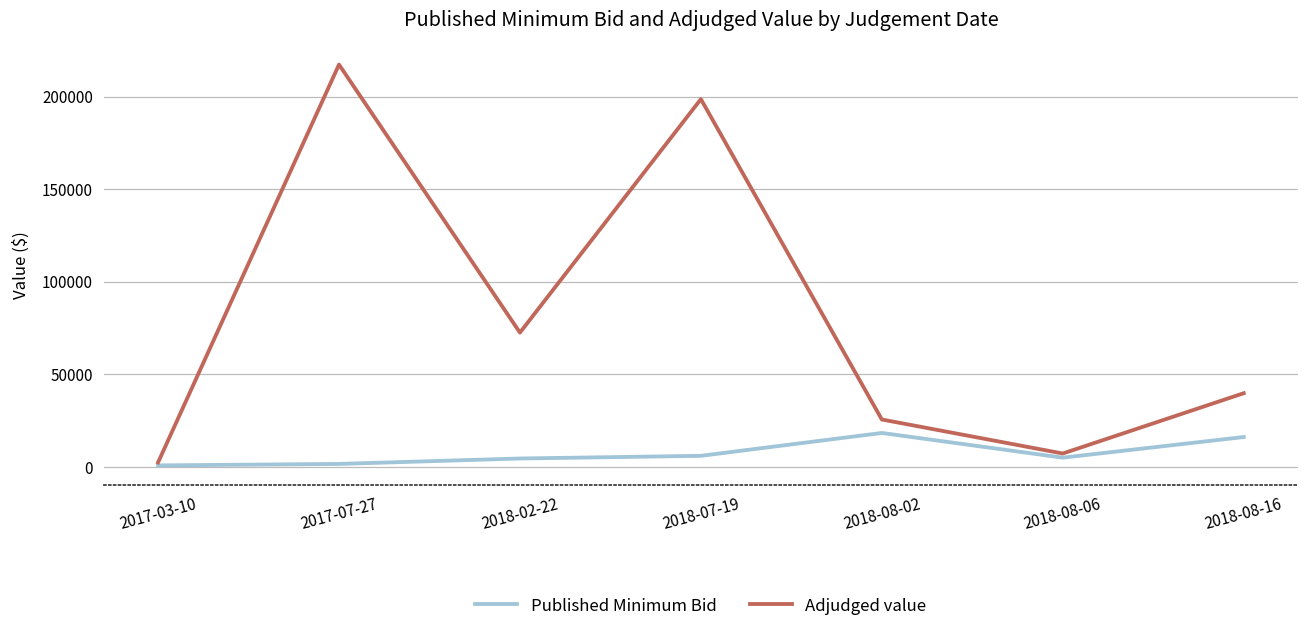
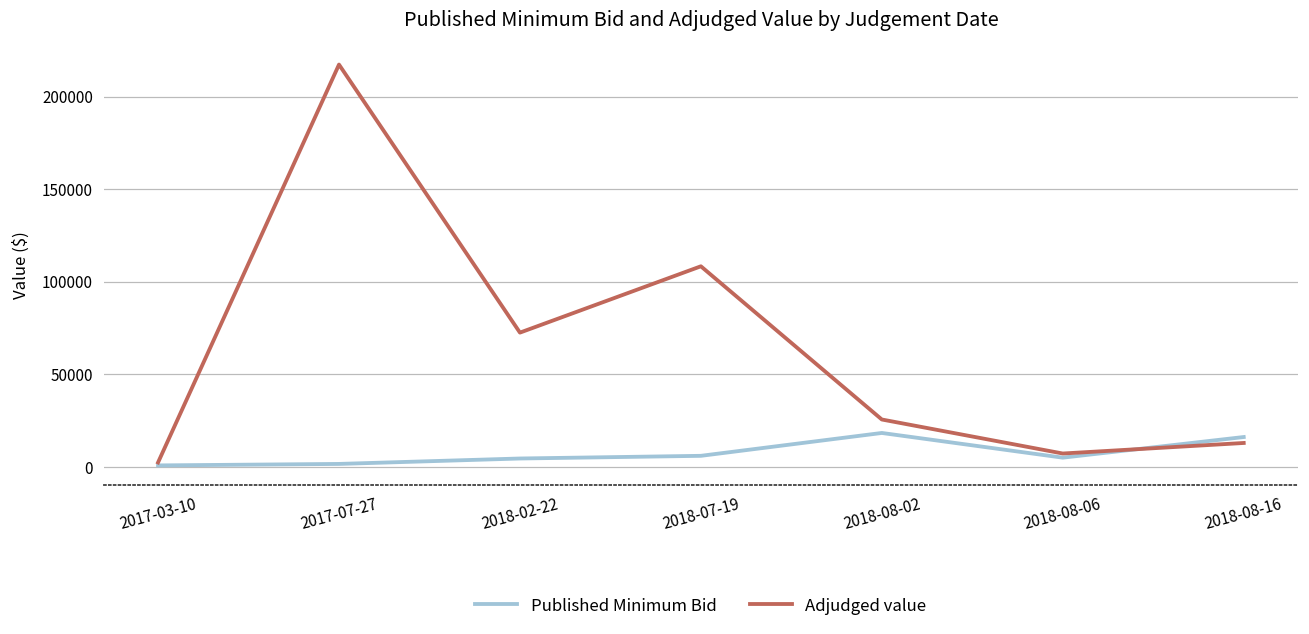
  {
    "Published Minimum Bid": {
      "2017-03-10": 1000,
      "2017-07-27": 2000,
      "2018-02-22": 5000,
      "2018-07-19": 6000,
      "2018-08-02": 18000,
      "2018-08-06": 5000,
      "2018-08-16": 16000
    },
    "Adjudged value": {
      "2017-03-10": 2000,
      "2017-07-27": 217000,
      "2018-02-22": 73000,
-     "2018-07-19": 199000,
+     "2018-07-19": 108000,
      "2018-08-02": 26000,
      "2018-08-06": 7000,
-     "2018-08-16": 40000
+     "2018-08-16": 13000
    }
  }
